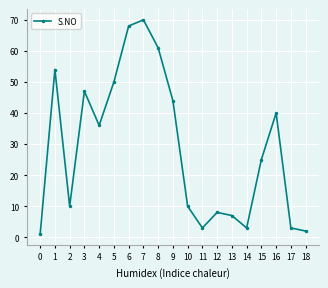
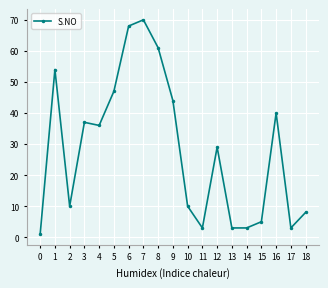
  {
    "0": 1,
    "1": 54,
    "2": 10,
-   "3": 47,
+   "3": 37,
    "4": 36,
-   "5": 50,
+   "5": 47,
    "6": 68,
    "7": 70,
    "8": 61,
    "9": 44,
    "10": 10,
    "11": 3,
-   "12": 8,
-   "13": 7,
+   "12": 29,
+   "13": 3,
    "14": 3,
-   "15": 25,
+   "15": 5,
    "16": 40,
    "17": 3,
-   "18": 2
+   "18": 8
  }
